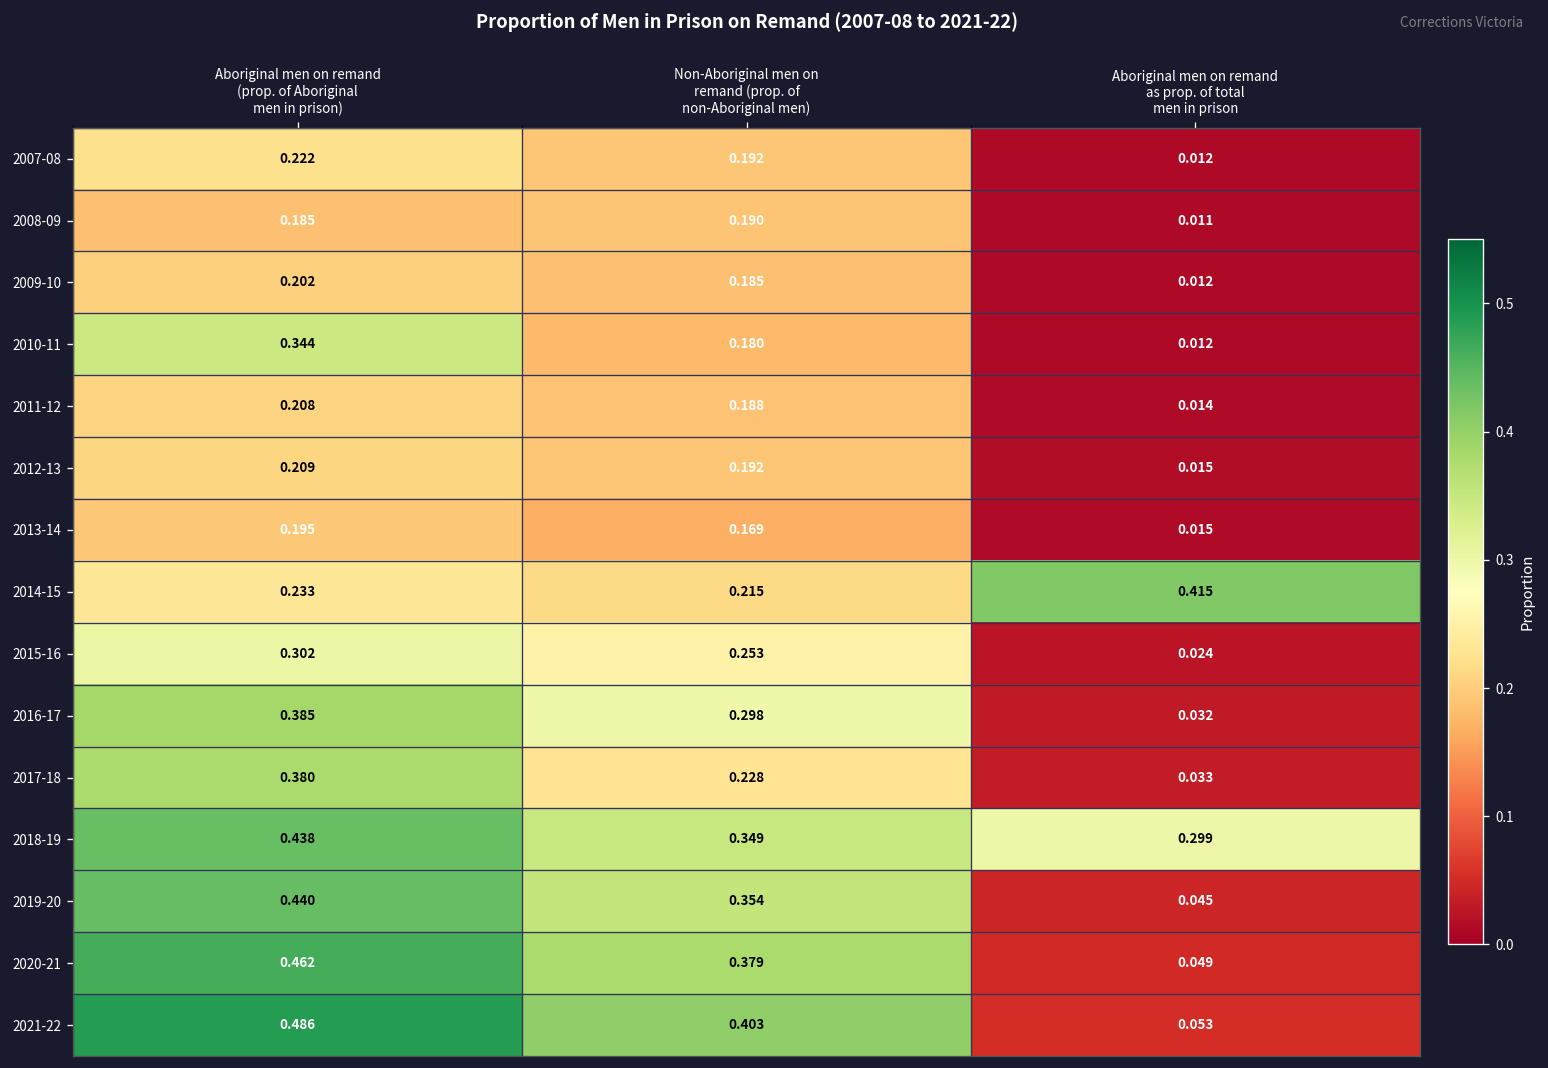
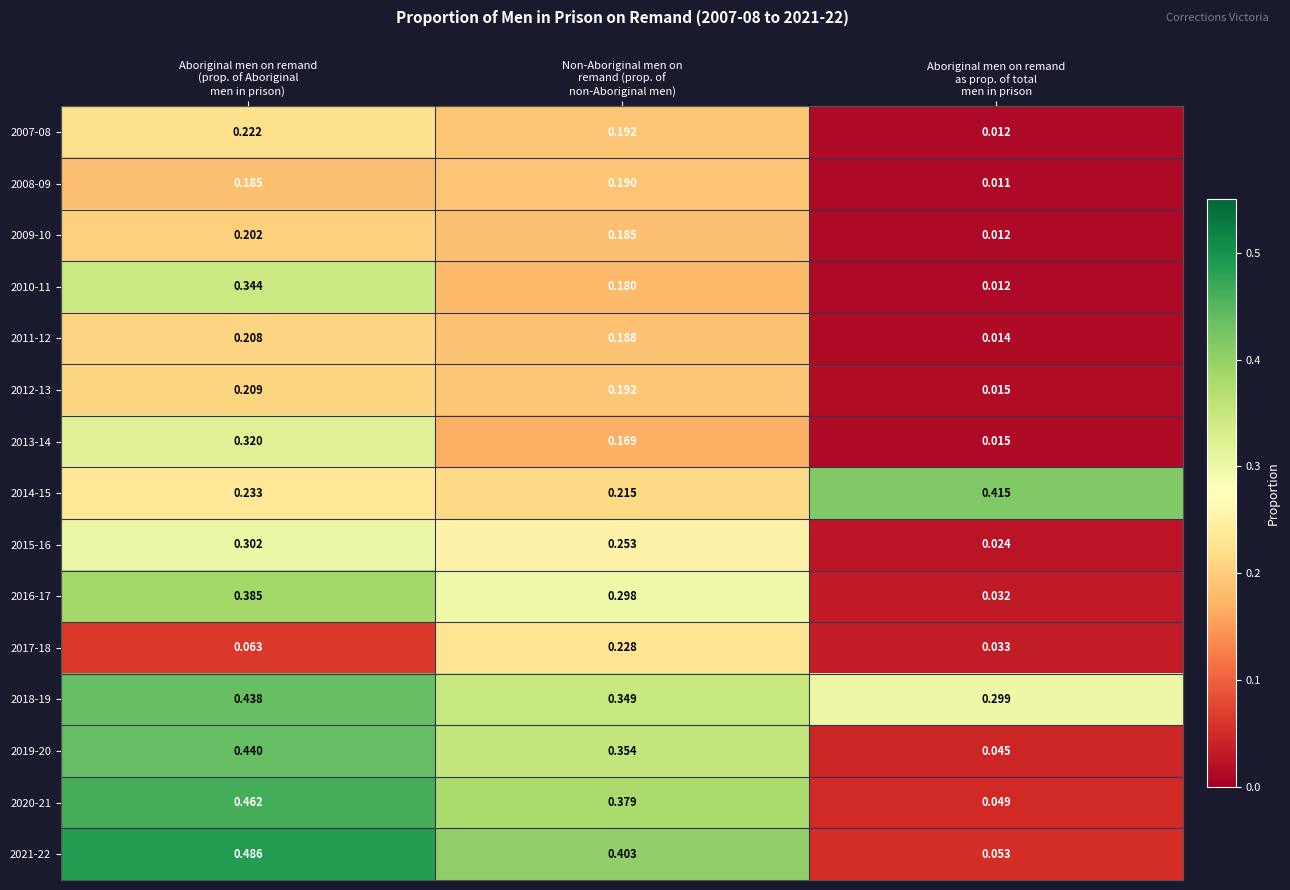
  {
    "2007-08": {
      "Aboriginal men on remand (prop. of Aboriginal men in prison)": 0.222,
      "Non-Aboriginal men on remand (prop. of non-Aboriginal men)": 0.192,
      "Aboriginal men on remand as prop. of total men in prison": 0.012
    },
    "2008-09": {
      "Aboriginal men on remand (prop. of Aboriginal men in prison)": 0.185,
      "Non-Aboriginal men on remand (prop. of non-Aboriginal men)": 0.190,
      "Aboriginal men on remand as prop. of total men in prison": 0.011
    },
    "2009-10": {
      "Aboriginal men on remand (prop. of Aboriginal men in prison)": 0.202,
      "Non-Aboriginal men on remand (prop. of non-Aboriginal men)": 0.185,
      "Aboriginal men on remand as prop. of total men in prison": 0.012
    },
    "2010-11": {
      "Aboriginal men on remand (prop. of Aboriginal men in prison)": 0.344,
      "Non-Aboriginal men on remand (prop. of non-Aboriginal men)": 0.180,
      "Aboriginal men on remand as prop. of total men in prison": 0.012
    },
    "2011-12": {
      "Aboriginal men on remand (prop. of Aboriginal men in prison)": 0.208,
      "Non-Aboriginal men on remand (prop. of non-Aboriginal men)": 0.188,
      "Aboriginal men on remand as prop. of total men in prison": 0.014
    },
    "2012-13": {
      "Aboriginal men on remand (prop. of Aboriginal men in prison)": 0.209,
      "Non-Aboriginal men on remand (prop. of non-Aboriginal men)": 0.192,
      "Aboriginal men on remand as prop. of total men in prison": 0.015
    },
    "2013-14": {
-     "Aboriginal men on remand (prop. of Aboriginal men in prison)": 0.195,
+     "Aboriginal men on remand (prop. of Aboriginal men in prison)": 0.320,
      "Non-Aboriginal men on remand (prop. of non-Aboriginal men)": 0.169,
      "Aboriginal men on remand as prop. of total men in prison": 0.015
    },
    "2014-15": {
      "Aboriginal men on remand (prop. of Aboriginal men in prison)": 0.233,
      "Non-Aboriginal men on remand (prop. of non-Aboriginal men)": 0.215,
      "Aboriginal men on remand as prop. of total men in prison": 0.415
    },
    "2015-16": {
      "Aboriginal men on remand (prop. of Aboriginal men in prison)": 0.302,
      "Non-Aboriginal men on remand (prop. of non-Aboriginal men)": 0.253,
      "Aboriginal men on remand as prop. of total men in prison": 0.024
    },
    "2016-17": {
      "Aboriginal men on remand (prop. of Aboriginal men in prison)": 0.385,
      "Non-Aboriginal men on remand (prop. of non-Aboriginal men)": 0.298,
      "Aboriginal men on remand as prop. of total men in prison": 0.032
    },
    "2017-18": {
-     "Aboriginal men on remand (prop. of Aboriginal men in prison)": 0.380,
+     "Aboriginal men on remand (prop. of Aboriginal men in prison)": 0.063,
      "Non-Aboriginal men on remand (prop. of non-Aboriginal men)": 0.228,
      "Aboriginal men on remand as prop. of total men in prison": 0.033
    },
    "2018-19": {
      "Aboriginal men on remand (prop. of Aboriginal men in prison)": 0.438,
      "Non-Aboriginal men on remand (prop. of non-Aboriginal men)": 0.349,
      "Aboriginal men on remand as prop. of total men in prison": 0.299
    },
    "2019-20": {
      "Aboriginal men on remand (prop. of Aboriginal men in prison)": 0.440,
      "Non-Aboriginal men on remand (prop. of non-Aboriginal men)": 0.354,
      "Aboriginal men on remand as prop. of total men in prison": 0.045
    },
    "2020-21": {
      "Aboriginal men on remand (prop. of Aboriginal men in prison)": 0.462,
      "Non-Aboriginal men on remand (prop. of non-Aboriginal men)": 0.379,
      "Aboriginal men on remand as prop. of total men in prison": 0.049
    },
    "2021-22": {
      "Aboriginal men on remand (prop. of Aboriginal men in prison)": 0.486,
      "Non-Aboriginal men on remand (prop. of non-Aboriginal men)": 0.403,
      "Aboriginal men on remand as prop. of total men in prison": 0.053
    }
  }
